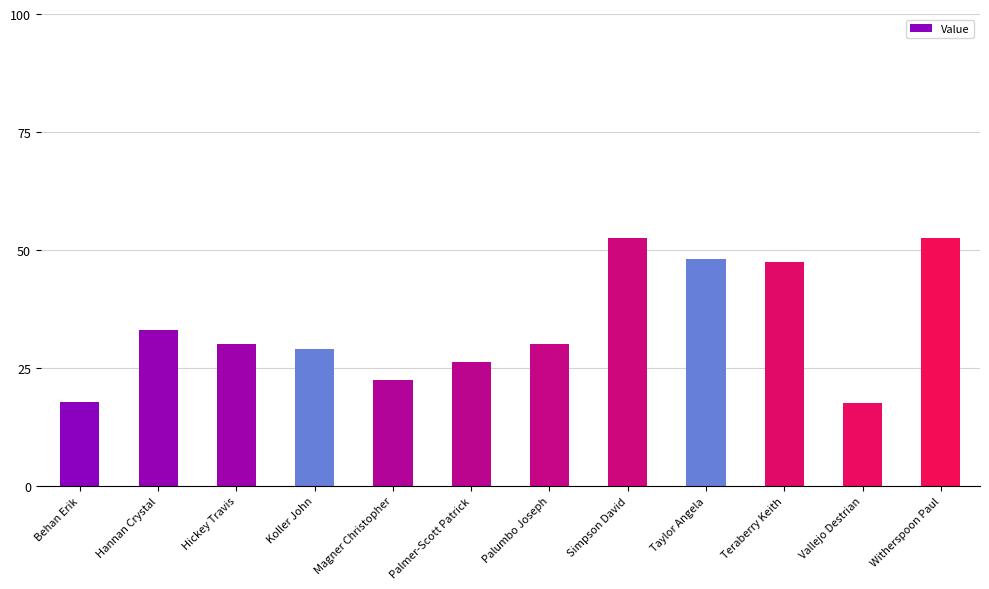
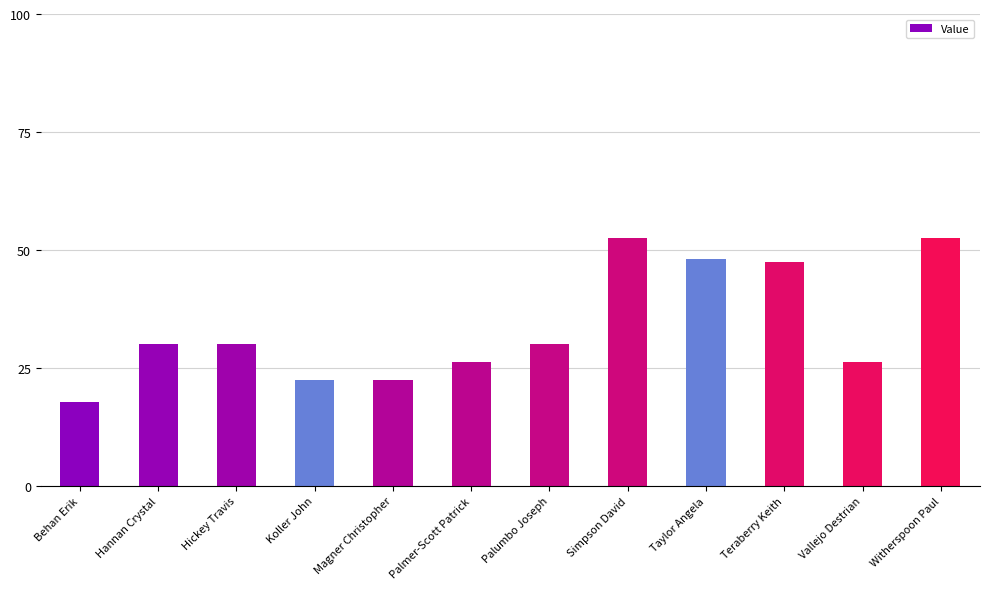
  {
    "Behan Erik": 18,
-   "Hannan Crystal": 33,
+   "Hannan Crystal": 30,
    "Hickey Travis": 30,
-   "Koller John": 29,
+   "Koller John": 23,
    "Magner Christopher": 23,
    "Palmer-Scott Patrick": 26,
    "Palumbo Joseph": 30,
    "Simpson David": 53,
    "Taylor Angela": 48,
    "Teraberry Keith": 48,
-   "Vallejo Destrian": 17,
+   "Vallejo Destrian": 26,
    "Witherspoon Paul": 53
  }
